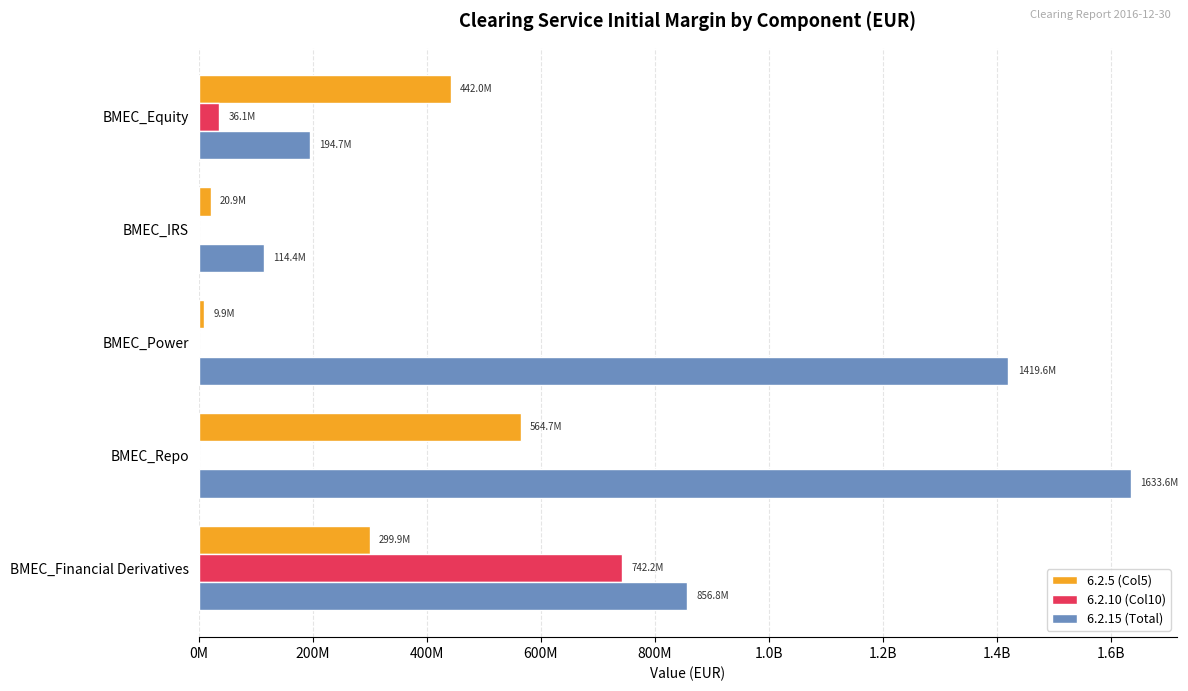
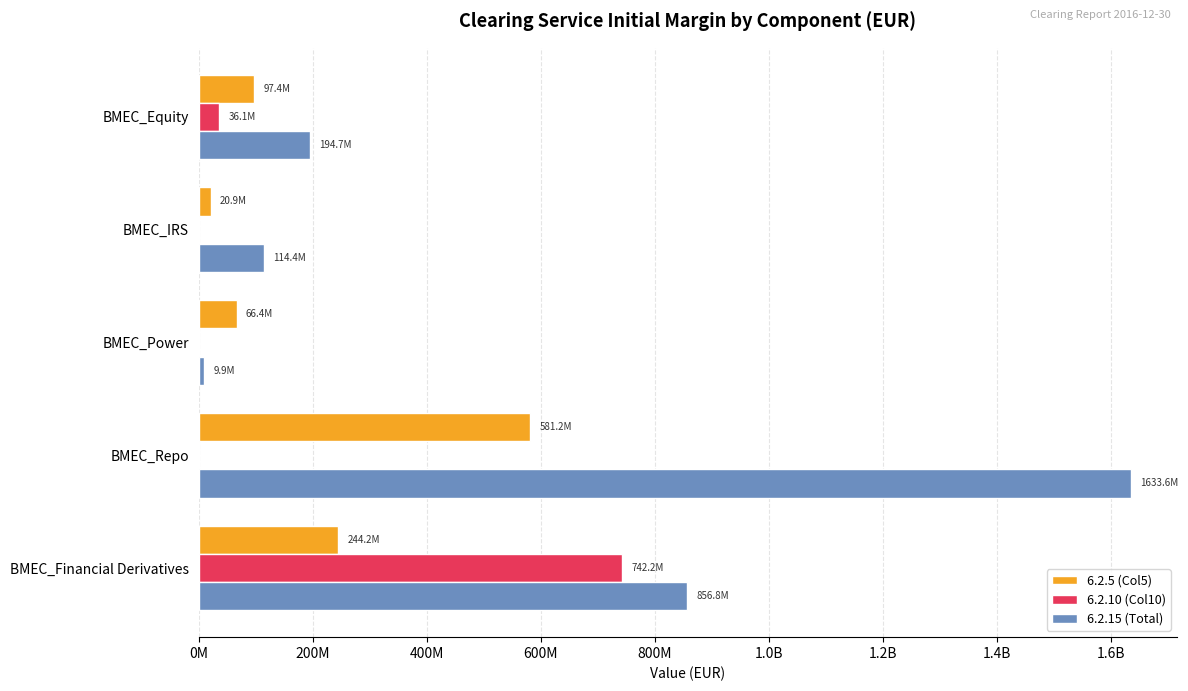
  {
    "6.2.5 (Col5)": {
-     "BMEC_Equity": "442.0M",
+     "BMEC_Equity": "97.4M",
      "BMEC_IRS": "20.9M",
-     "BMEC_Power": "9.9M",
-     "BMEC_Repo": "564.7M",
-     "BMEC_Financial Derivatives": "299.9M"
+     "BMEC_Power": "66.4M",
+     "BMEC_Repo": "581.2M",
+     "BMEC_Financial Derivatives": "244.2M"
    },
    "6.2.10 (Col10)": {
      "BMEC_Equity": "36.1M",
      "BMEC_Financial Derivatives": "742.2M"
    },
    "6.2.15 (Total)": {
      "BMEC_Equity": "194.7M",
      "BMEC_IRS": "114.4M",
-     "BMEC_Power": "1419.6M",
+     "BMEC_Power": "9.9M",
      "BMEC_Repo": "1633.6M",
      "BMEC_Financial Derivatives": "856.8M"
    }
  }
